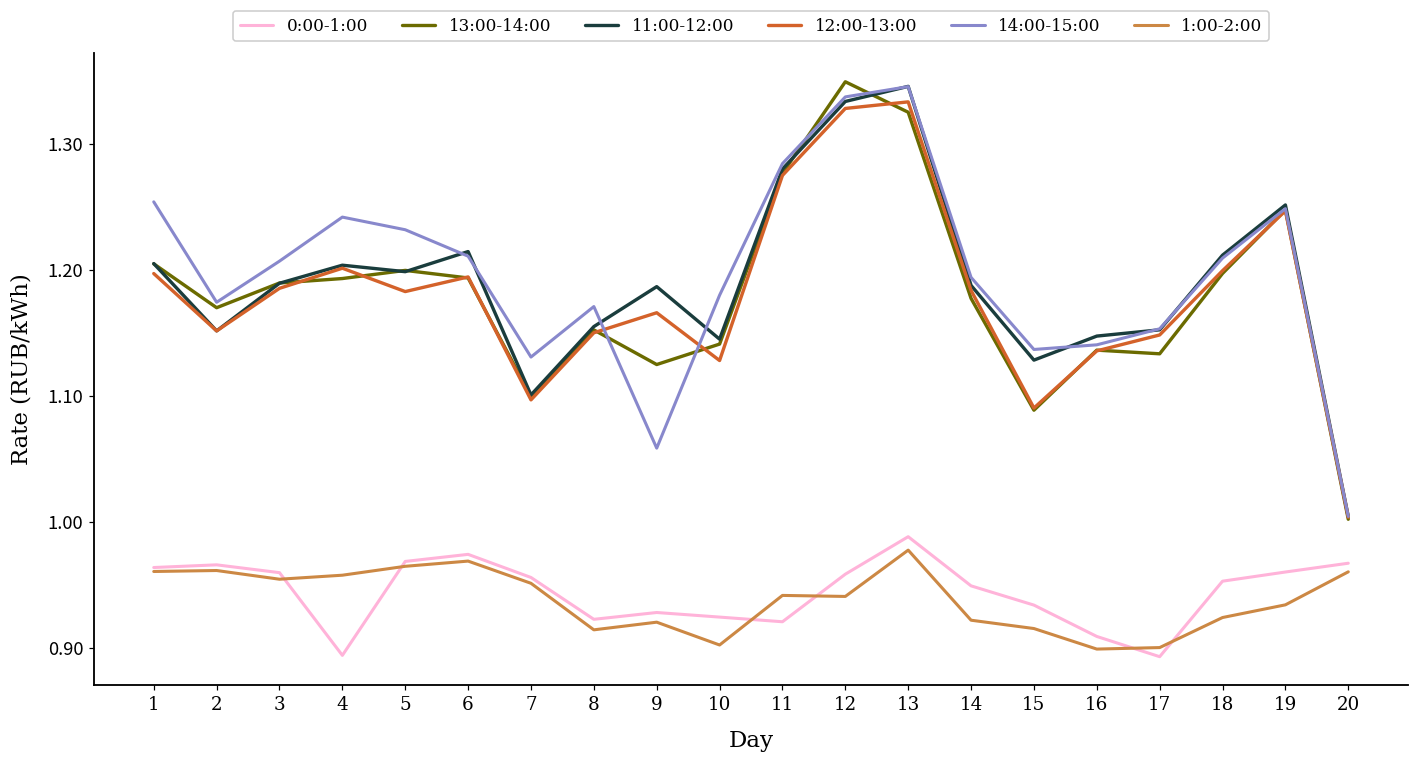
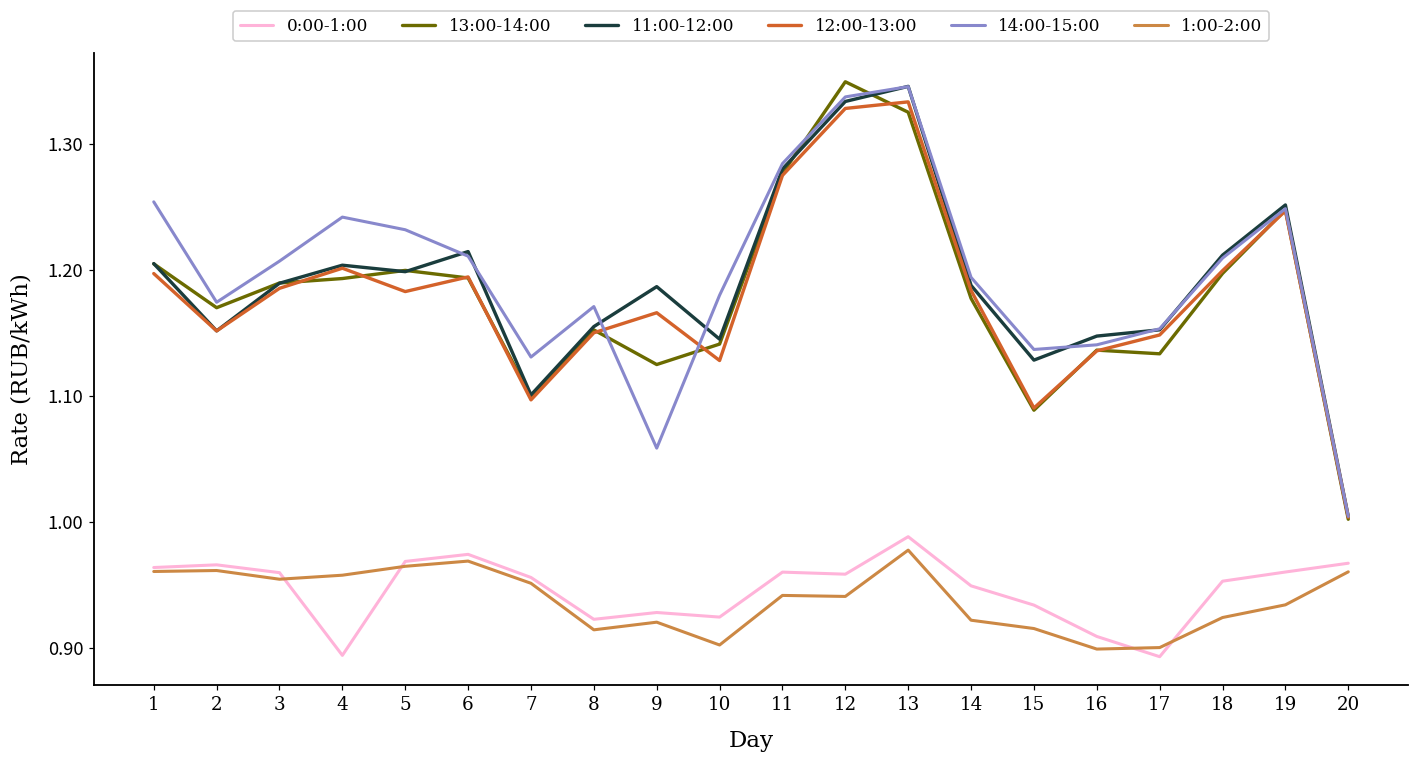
  {
    "0:00-1:00": {
      "1": 0.964,
      "2": 0.966,
      "3": 0.960,
      "4": 0.894,
      "5": 0.968,
      "6": 0.974,
      "7": 0.956,
      "8": 0.922,
      "9": 0.928,
      "10": 0.924,
-     "11": 0.921,
+     "11": 0.960,
      "12": 0.958,
      "13": 0.988,
      "14": 0.949,
      "15": 0.934,
      "16": 0.909,
      "17": 0.893,
      "18": 0.953,
      "19": 0.960,
      "20": 0.967
    },
    "13:00-14:00": {
      "2": 1.170,
      "4": 1.193,
      "8": 1.152,
      "9": 1.125,
      "10": 1.141,
      "12": 1.349,
      "13": 1.325,
      "14": 1.177,
      "17": 1.133
    },
    "11:00-12:00": {
      "4": 1.204,
      "6": 1.215,
      "8": 1.155,
      "9": 1.187,
      "10": 1.145,
      "11": 1.280,
      "12": 1.334,
      "14": 1.188,
      "15": 1.128,
      "16": 1.147,
      "18": 1.212,
      "19": 1.252
    },
    "14:00-15:00": {
      "1": 1.254,
      "2": 1.174,
      "3": 1.207,
      "4": 1.242,
      "5": 1.232,
      "6": 1.211,
      "7": 1.131,
      "8": 1.171,
      "9": 1.058,
      "10": 1.180,
      "11": 1.284,
      "12": 1.337,
      "14": 1.194,
      "15": 1.137,
      "16": 1.140,
      "18": 1.209
    }
  }
